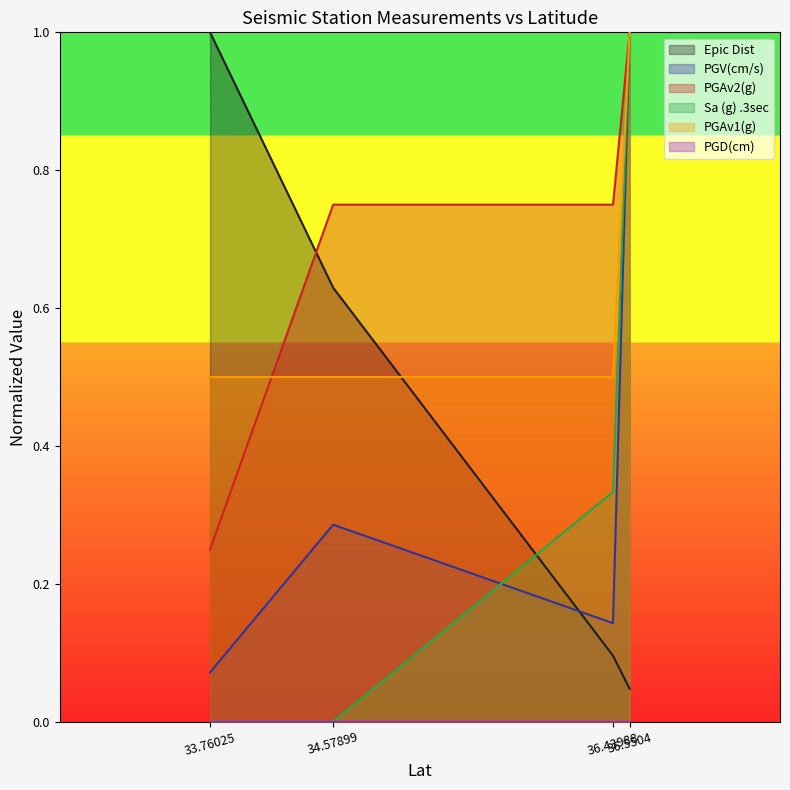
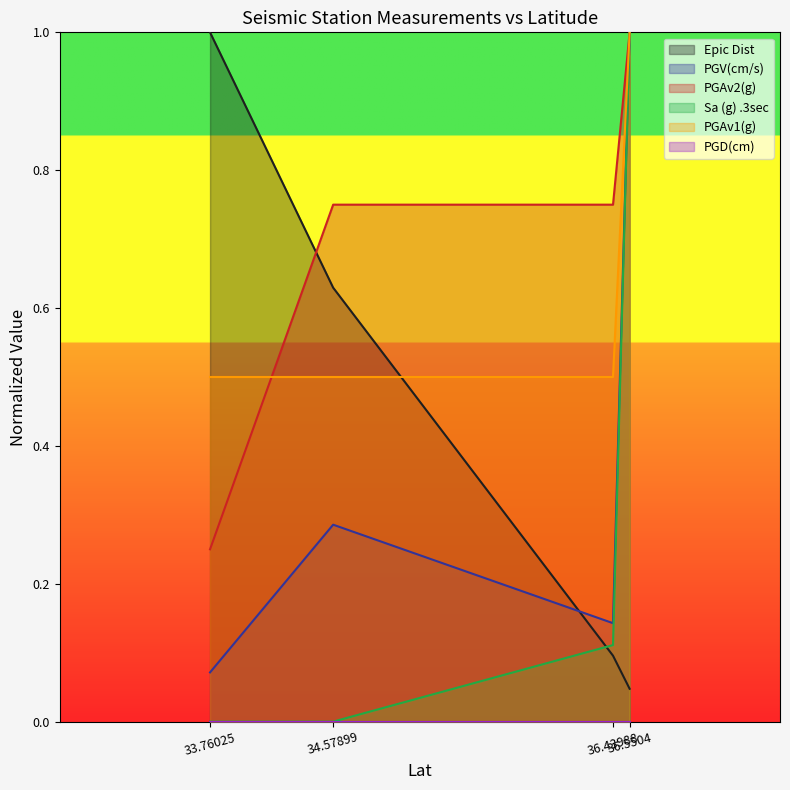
  {
    "Epic Dist": {
      "33.76025": 1.00,
      "34.57899": 0.63,
      "36.43988": 0.10,
      "36.5504": 0.05
    },
    "PGV(cm/s)": {
      "33.76025": 0.07,
      "34.57899": 0.29,
      "36.43988": 0.14
    },
    "PGAv2(g)": {
      "33.76025": 0.25,
      "34.57899": 0.75,
      "36.43988": 0.75
    },
    "Sa (g) .3sec": {
-     "36.43988": 0.33
+     "36.43988": 0.11
    },
    "PGAv1(g)": {
      "33.76025": 0.50,
      "34.57899": 0.50,
      "36.43988": 0.50
    },
    "PGD(cm)": {
      "36.43988": 0.00,
      "36.5504": 0.00
    }
  }
